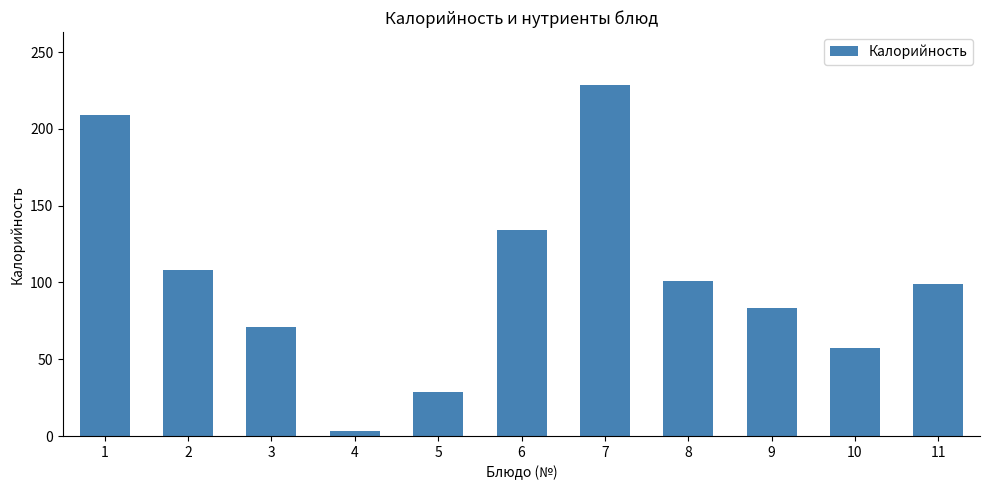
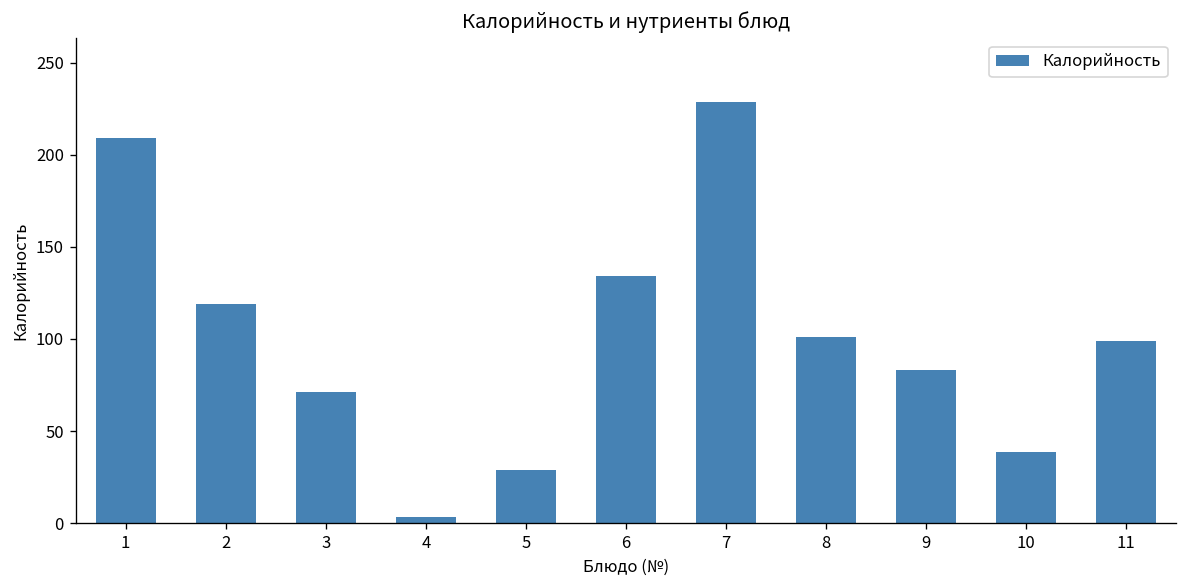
  {
    "1": 209,
-   "2": 108,
+   "2": 119,
    "3": 71,
    "4": 4,
    "5": 29,
    "6": 134,
    "7": 229,
    "8": 101,
    "9": 83,
-   "10": 57,
+   "10": 39,
    "11": 99
  }
